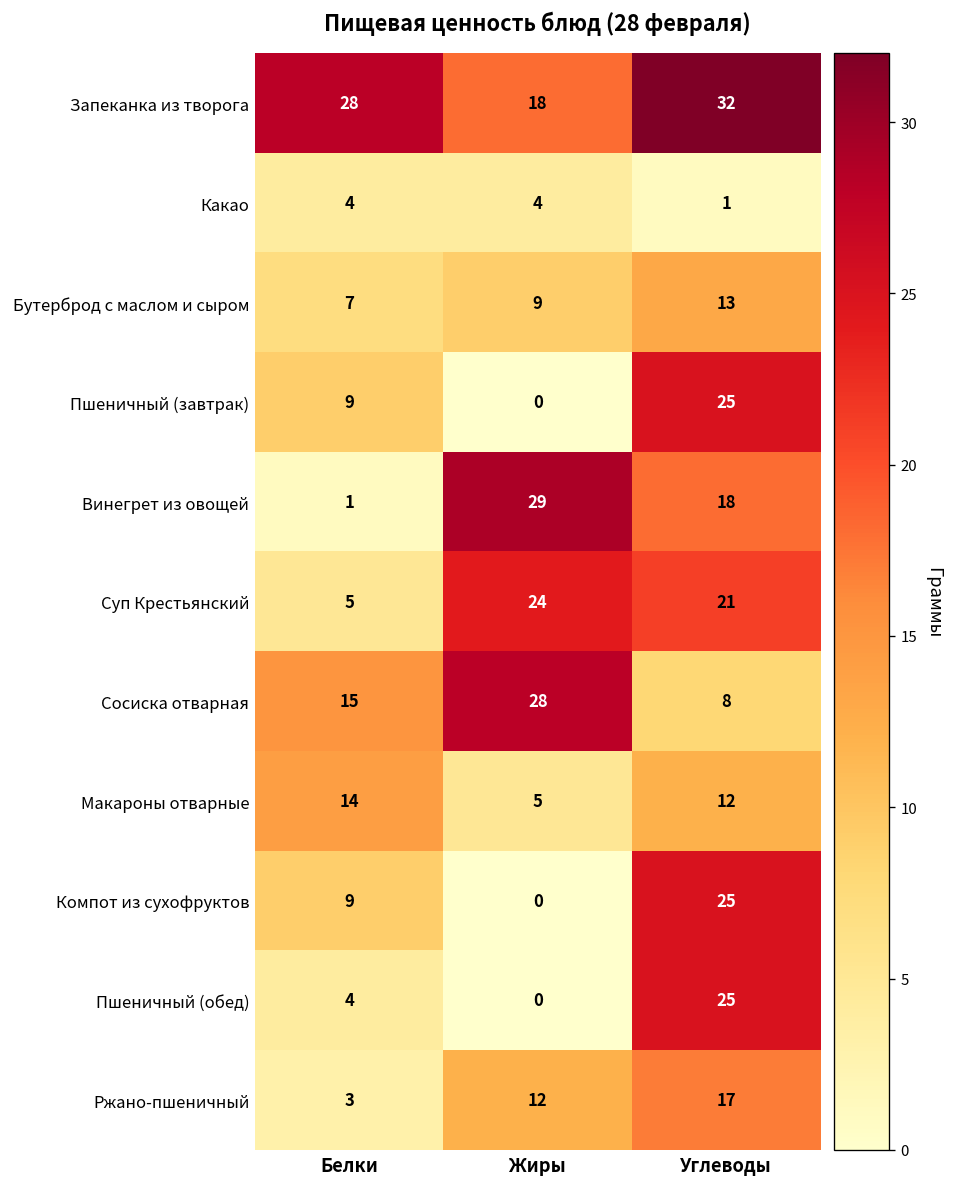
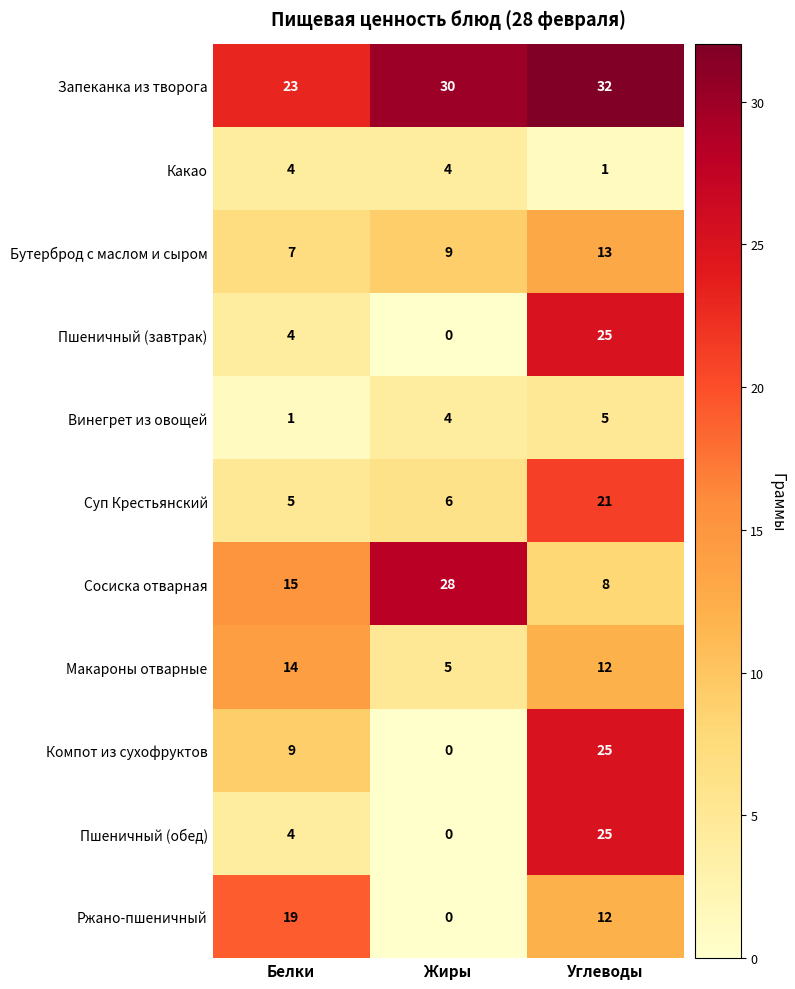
  {
    "Запеканка из творога": {
-     "Белки": 28,
-     "Жиры": 18,
+     "Белки": 23,
+     "Жиры": 30,
      "Углеводы": 32
    },
    "Какао": {
      "Белки": 4,
      "Жиры": 4,
      "Углеводы": 1
    },
    "Бутерброд с маслом и сыром": {
      "Белки": 7,
      "Жиры": 9,
      "Углеводы": 13
    },
    "Пшеничный (завтрак)": {
-     "Белки": 9,
+     "Белки": 4,
      "Жиры": 0,
      "Углеводы": 25
    },
    "Винегрет из овощей": {
      "Белки": 1,
-     "Жиры": 29,
-     "Углеводы": 18
+     "Жиры": 4,
+     "Углеводы": 5
    },
    "Суп Крестьянский": {
      "Белки": 5,
-     "Жиры": 24,
+     "Жиры": 6,
      "Углеводы": 21
    },
    "Сосиска отварная": {
      "Белки": 15,
      "Жиры": 28,
      "Углеводы": 8
    },
    "Макароны отварные": {
      "Белки": 14,
      "Жиры": 5,
      "Углеводы": 12
    },
    "Компот из сухофруктов": {
      "Белки": 9,
      "Жиры": 0,
      "Углеводы": 25
    },
    "Пшеничный (обед)": {
      "Белки": 4,
      "Жиры": 0,
      "Углеводы": 25
    },
    "Ржано-пшеничный": {
-     "Белки": 3,
-     "Жиры": 12,
-     "Углеводы": 17
+     "Белки": 19,
+     "Жиры": 0,
+     "Углеводы": 12
    }
  }
